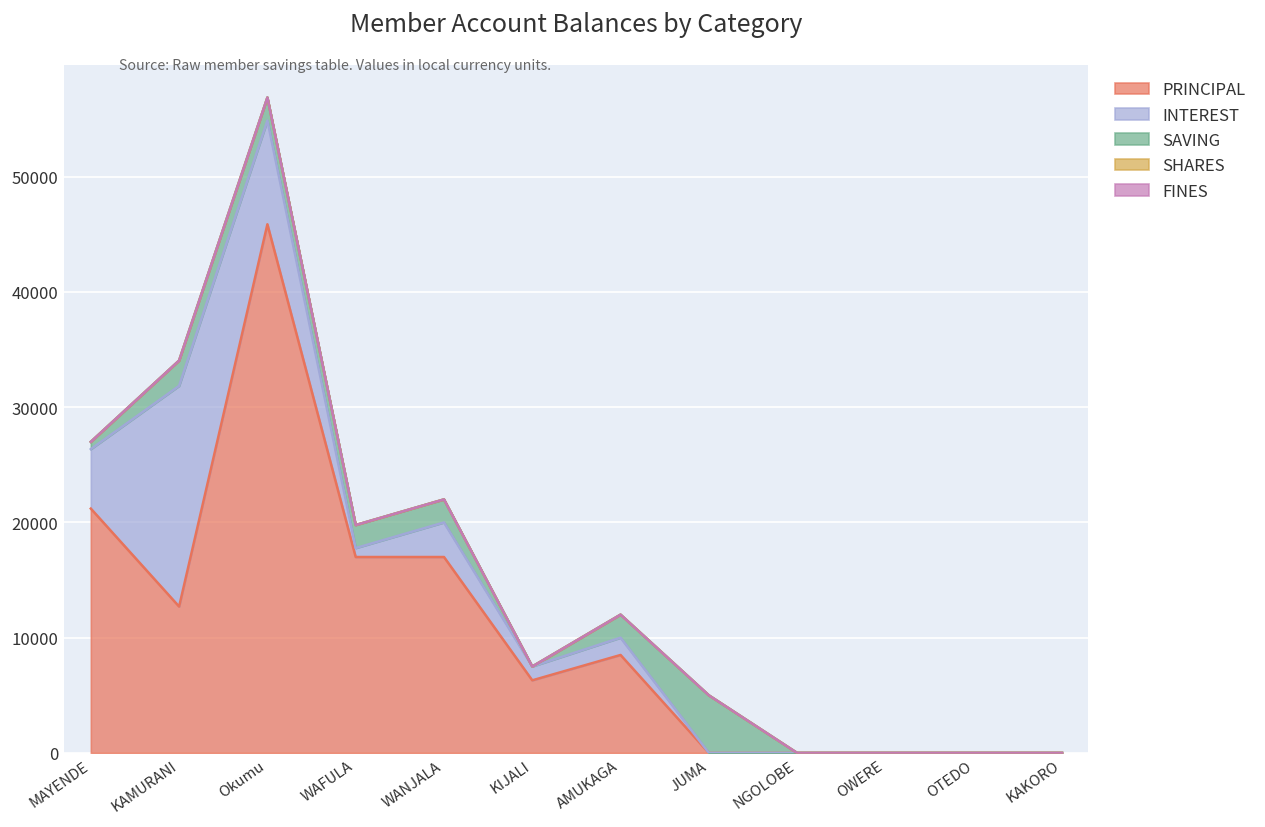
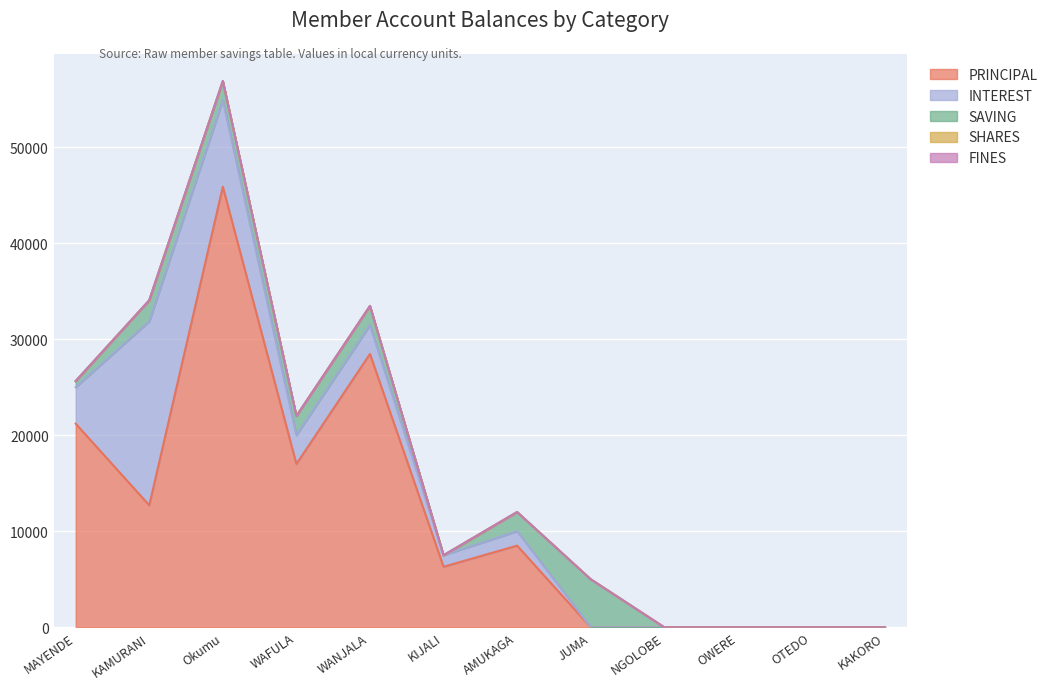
  {
    "PRINCIPAL": {
      "MAYENDE": 21000,
      "KAMURANI": 13000,
      "Okumu": 46000,
      "WAFULA": 17000,
-     "WANJALA": 17000,
+     "WANJALA": 28000,
      "KIJALI": 6000,
      "AMUKAGA": 9000
    },
    "INTEREST": {
-     "MAYENDE": 5000,
+     "MAYENDE": 4000,
      "KAMURANI": 19000,
      "Okumu": 9000,
-     "WAFULA": 1000,
+     "WAFULA": 3000,
      "WANJALA": 3000,
      "AMUKAGA": 2000
    }
  }
